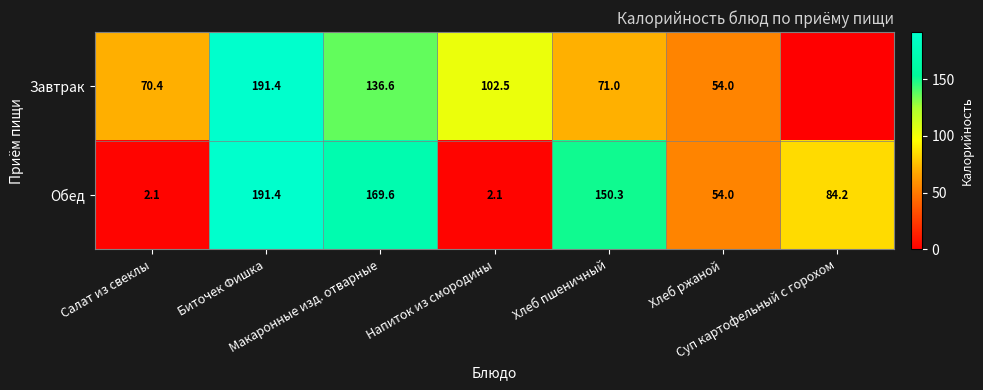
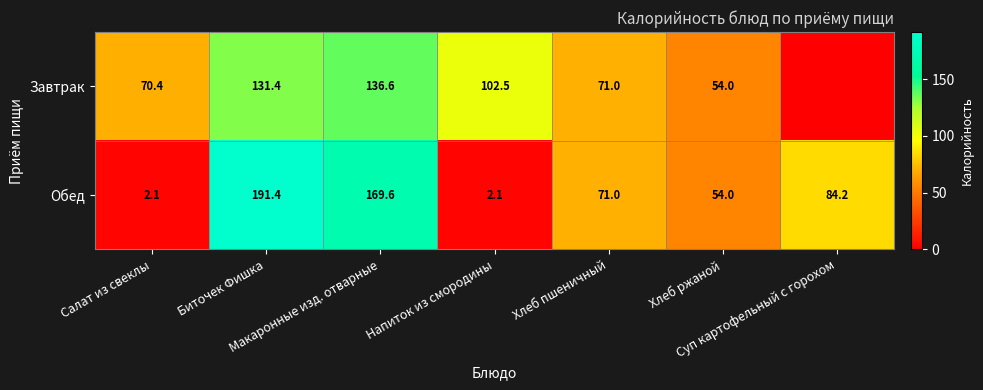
  {
    "Завтрак": {
      "Салат из свеклы": 70.4,
-     "Биточек Фишка": 191.4,
+     "Биточек Фишка": 131.4,
      "Макаронные изд. отварные": 136.6,
      "Напиток из смородины": 102.5,
      "Хлеб пшеничный": 71.0,
      "Хлеб ржаной": 54.0
    },
    "Обед": {
      "Салат из свеклы": 2.1,
      "Биточек Фишка": 191.4,
      "Макаронные изд. отварные": 169.6,
      "Напиток из смородины": 2.1,
-     "Хлеб пшеничный": 150.3,
+     "Хлеб пшеничный": 71.0,
      "Хлеб ржаной": 54.0,
      "Суп картофельный с горохом": 84.2
    }
  }
